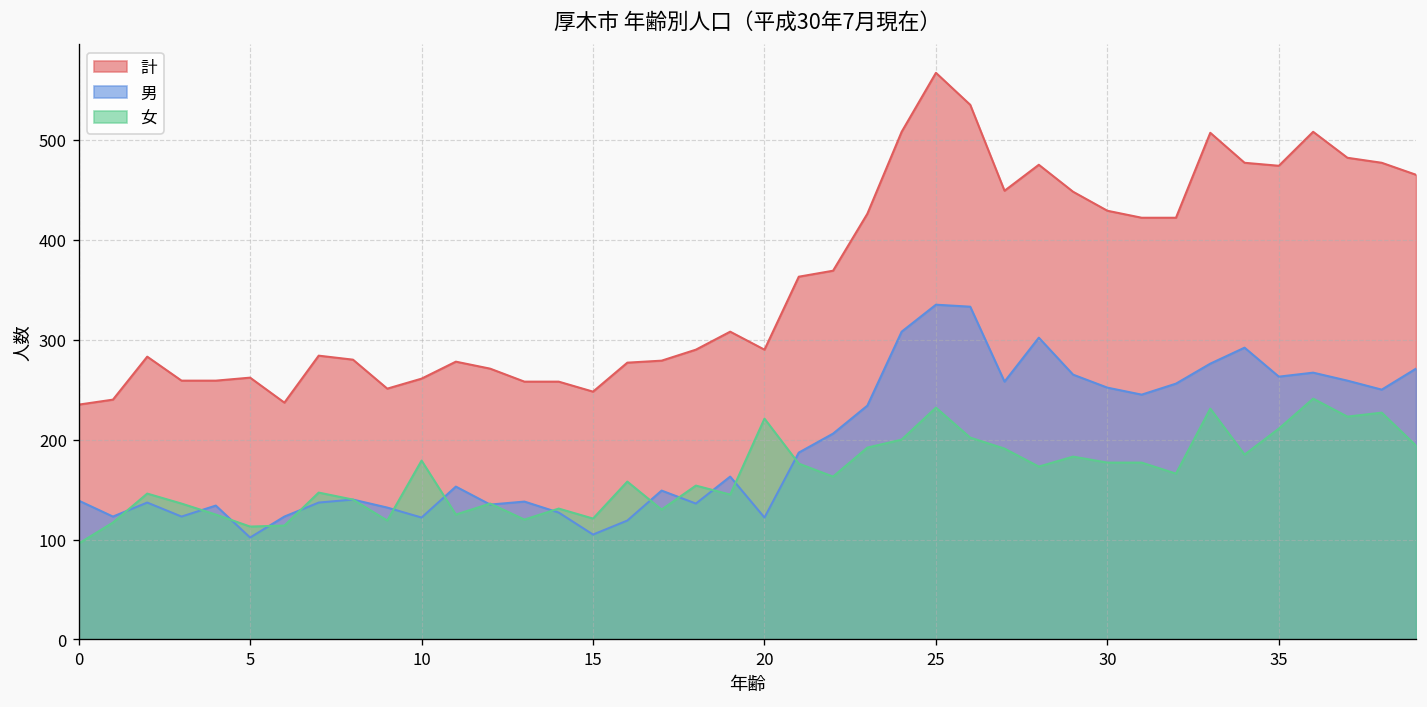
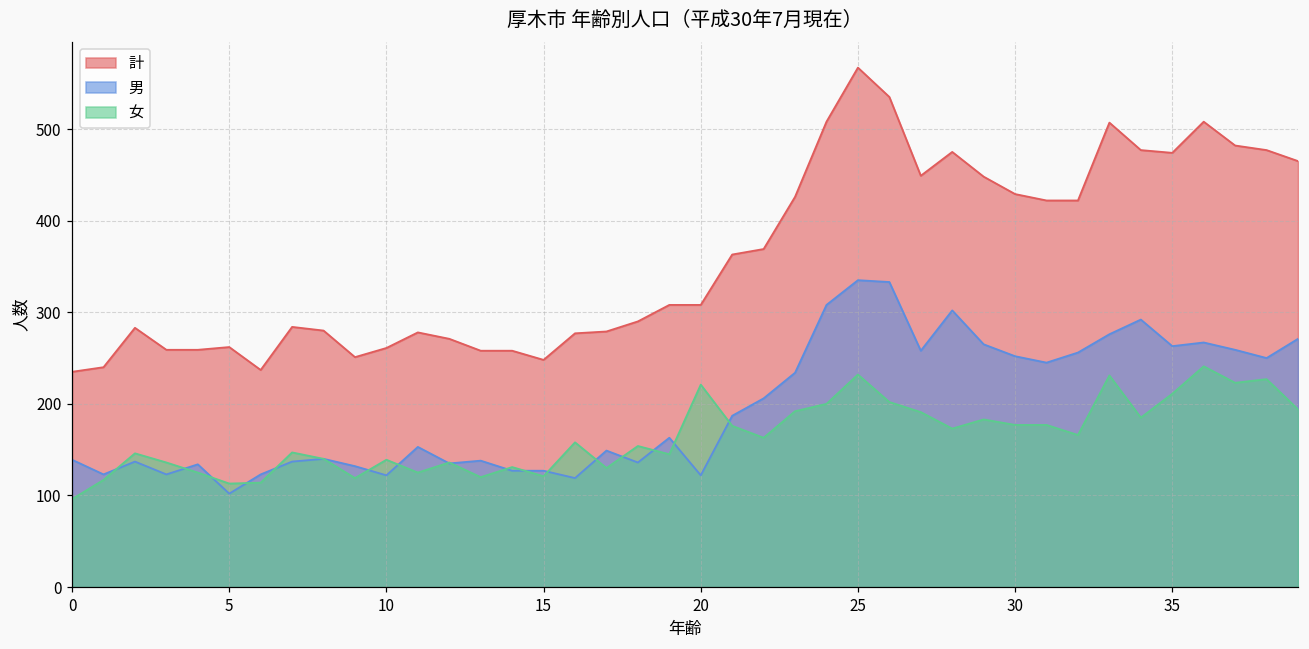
  {
    "計": {
      "0": 240,
      "5": 260,
      "10": 260,
      "15": 250,
-     "20": 290,
+     "20": 310,
      "25": 570,
      "30": 430,
      "35": 470
    },
    "男": {
      "0": 140,
      "5": 100,
      "10": 120,
-     "15": 110,
+     "15": 130,
      "20": 120,
      "25": 340,
      "30": 250,
      "35": 260
    },
    "女": {
      "0": 100,
      "5": 110,
-     "10": 180,
+     "10": 140,
      "15": 120,
      "20": 220,
      "25": 230,
      "30": 180,
      "35": 210
    }
  }
